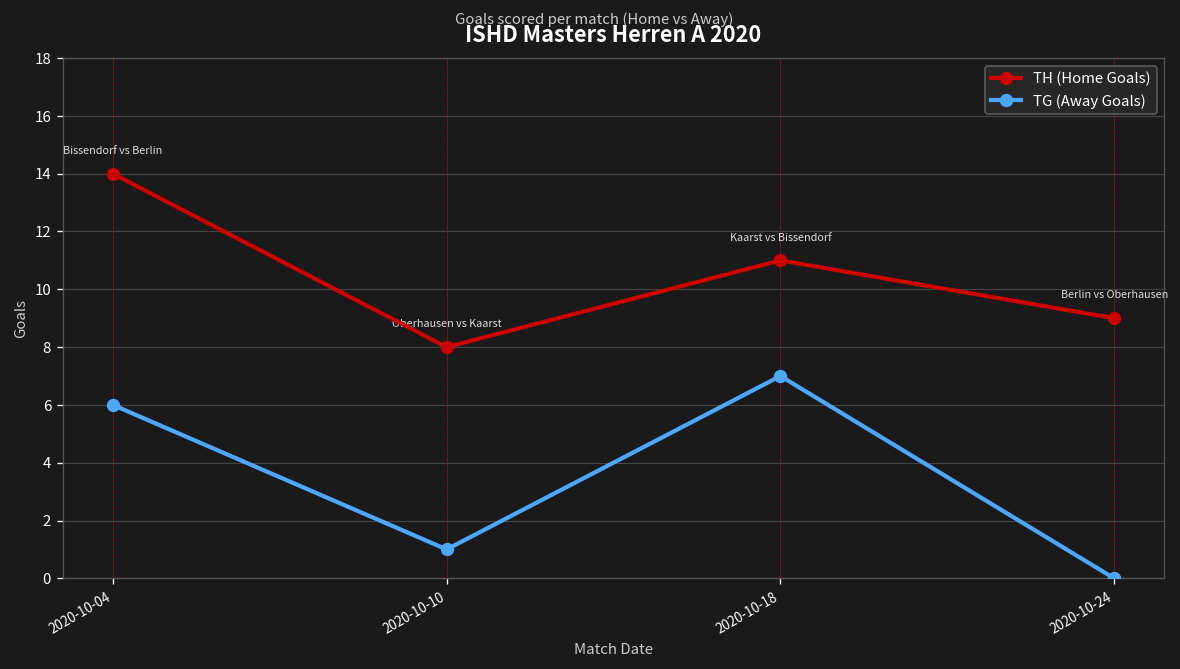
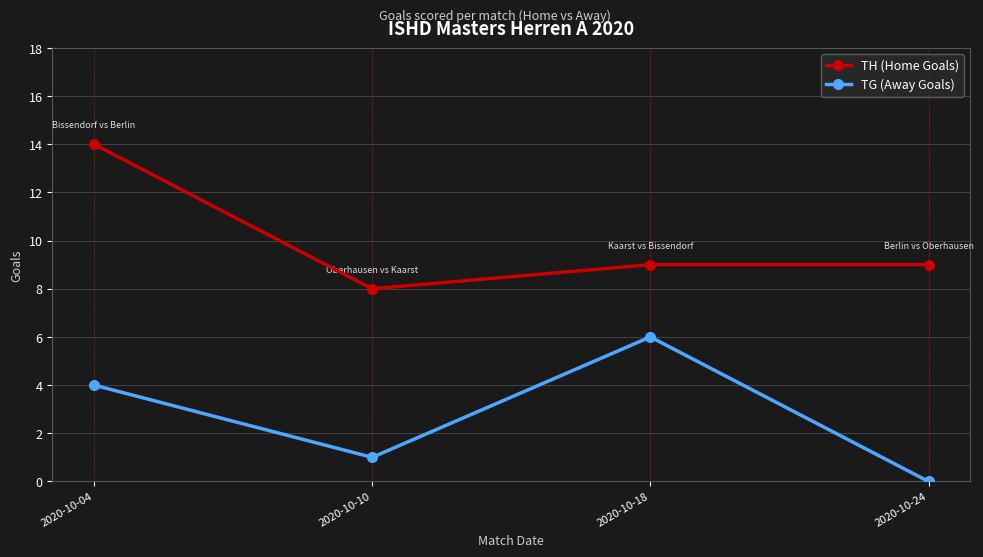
  {
    "TH (Home Goals)": {
      "2020-10-04": 14,
      "2020-10-10": 8,
-     "2020-10-18": 11,
+     "2020-10-18": 9,
      "2020-10-24": 9
    },
    "TG (Away Goals)": {
-     "2020-10-04": 6,
+     "2020-10-04": 4,
      "2020-10-10": 1,
-     "2020-10-18": 7,
+     "2020-10-18": 6,
      "2020-10-24": 0
    }
  }
